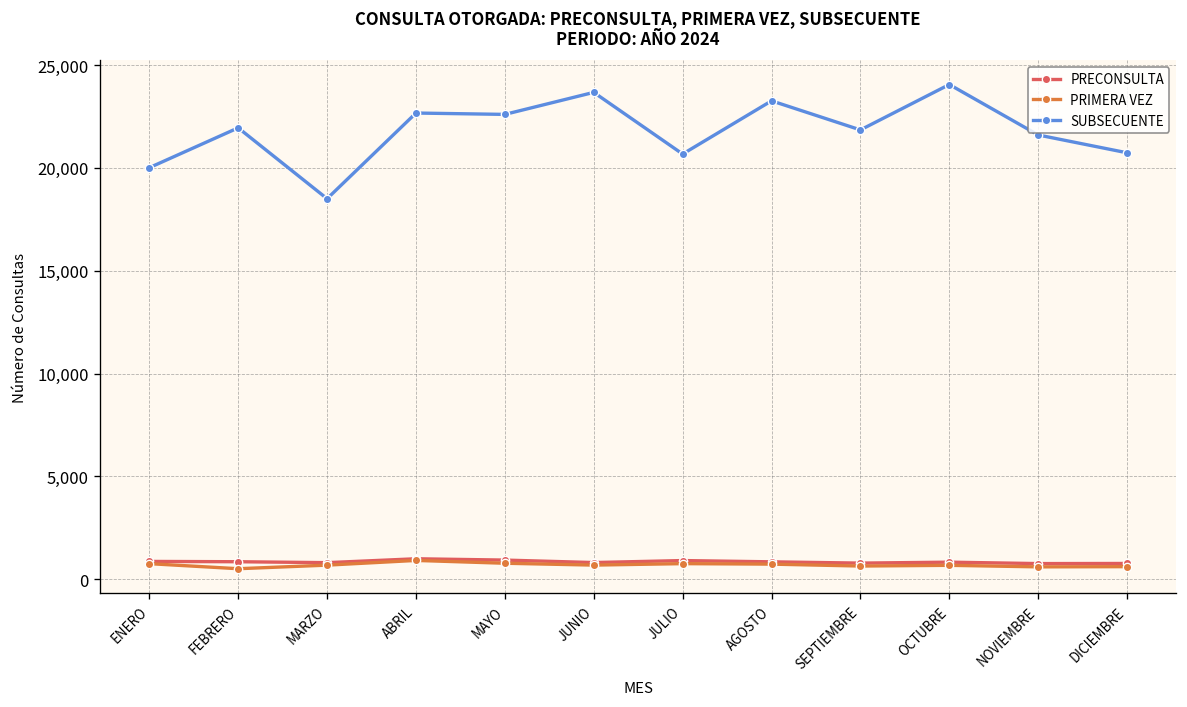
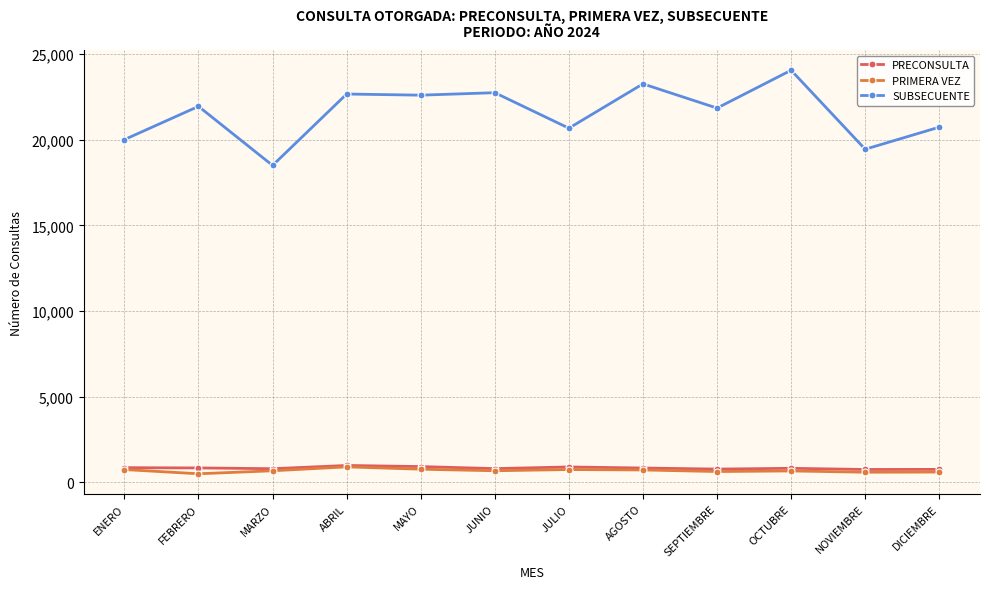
  {
    "SUBSECUENTE": {
      "ENERO": "20,000",
      "FEBRERO": "21,900",
      "MARZO": "18,500",
      "ABRIL": "22,700",
      "MAYO": "22,600",
-     "JUNIO": "23,700",
+     "JUNIO": "22,700",
      "JULIO": "20,700",
      "AGOSTO": "23,300",
      "SEPTIEMBRE": "21,800",
      "OCTUBRE": "24,100",
-     "NOVIEMBRE": "21,600",
+     "NOVIEMBRE": "19,400",
      "DICIEMBRE": "20,700"
    }
  }
